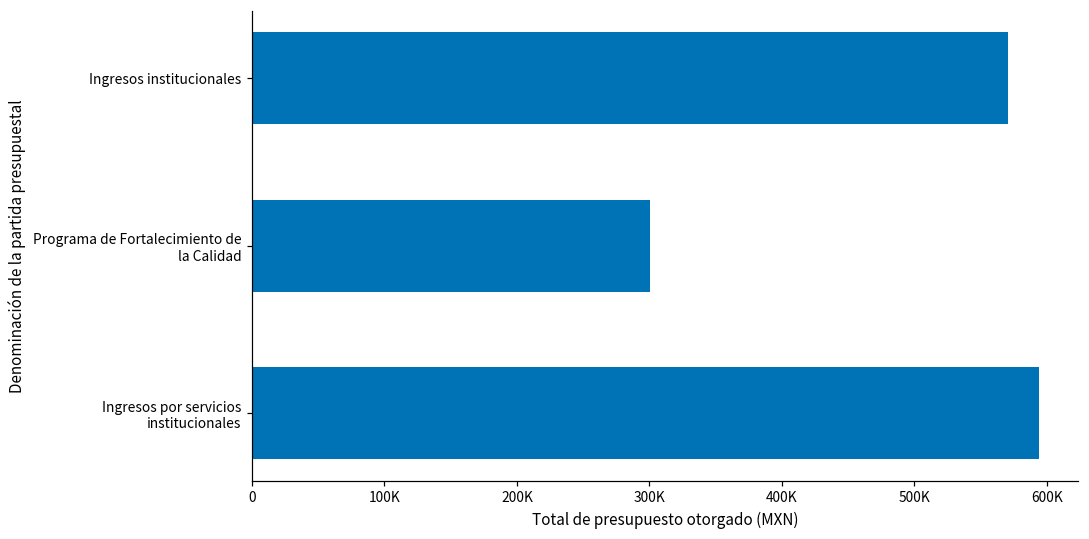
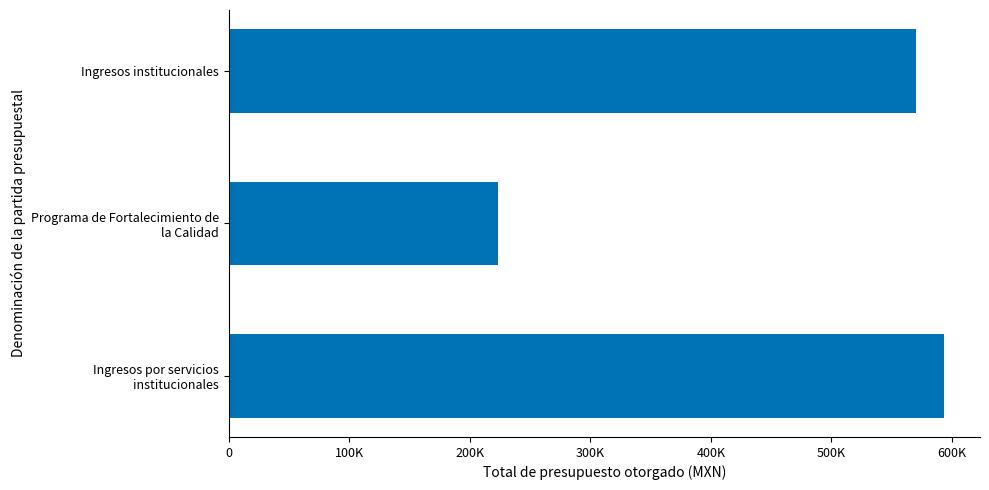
  {
    "Ingresos institucionales": 570000,
-   "Programa de Fortalecimiento de la Calidad": 301000,
+   "Programa de Fortalecimiento de la Calidad": 223000,
    "Ingresos por servicios institucionales": 594000
  }
